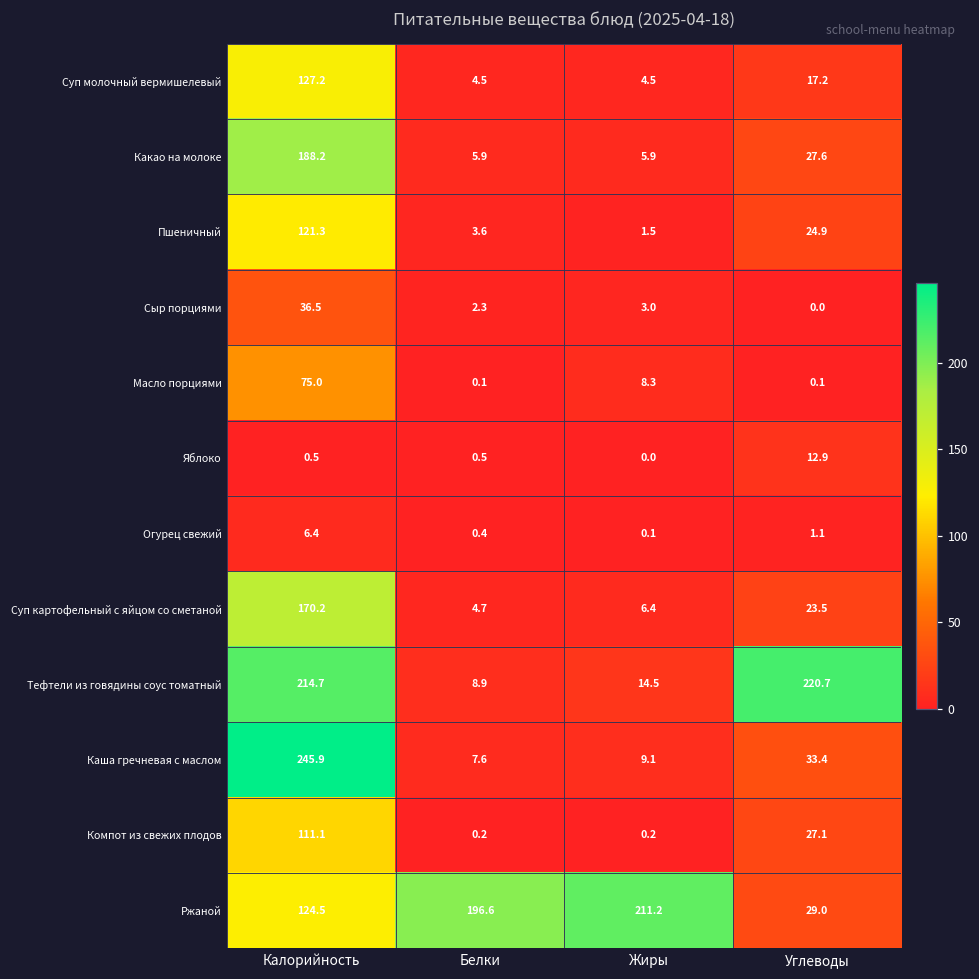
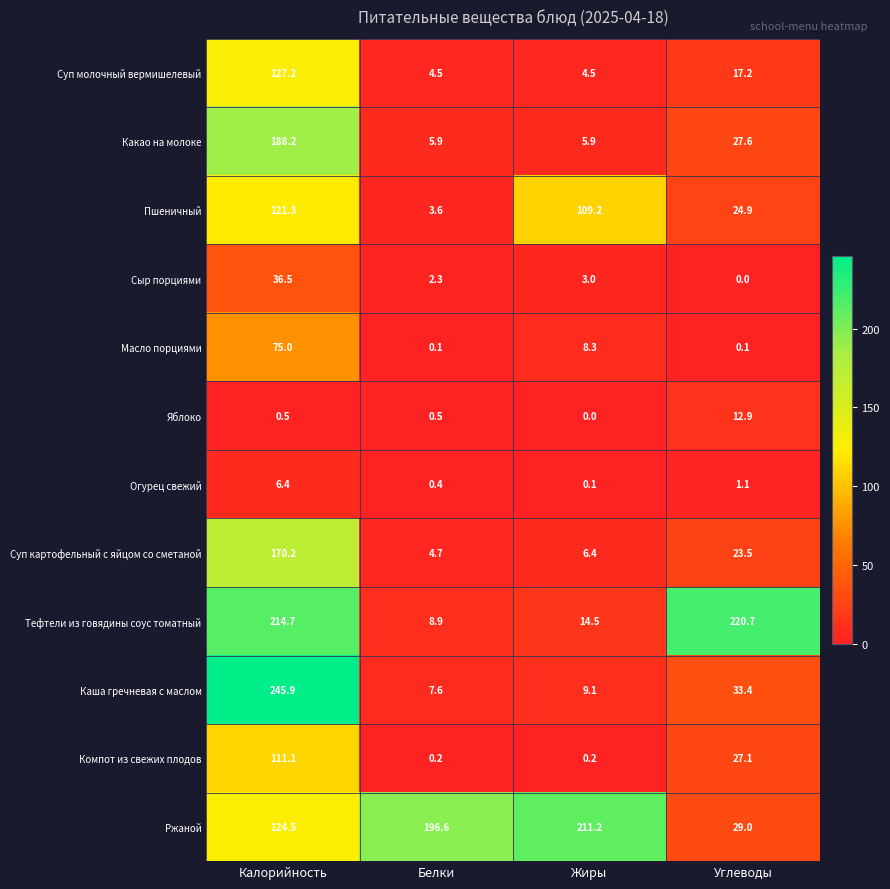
  {
    "Суп молочный вермишелевый": {
      "Калорийность": 127.2,
      "Белки": 4.5,
      "Жиры": 4.5,
      "Углеводы": 17.2
    },
    "Какао на молоке": {
      "Калорийность": 188.2,
      "Белки": 5.9,
      "Жиры": 5.9,
      "Углеводы": 27.6
    },
    "Пшеничный": {
      "Калорийность": 121.3,
      "Белки": 3.6,
-     "Жиры": 1.5,
+     "Жиры": 109.2,
      "Углеводы": 24.9
    },
    "Сыр порциями": {
      "Калорийность": 36.5,
      "Белки": 2.3,
      "Жиры": 3.0,
      "Углеводы": 0.0
    },
    "Масло порциями": {
      "Калорийность": 75.0,
      "Белки": 0.1,
      "Жиры": 8.3,
      "Углеводы": 0.1
    },
    "Яблоко": {
      "Калорийность": 0.5,
      "Белки": 0.5,
      "Жиры": 0.0,
      "Углеводы": 12.9
    },
    "Огурец свежий": {
      "Калорийность": 6.4,
      "Белки": 0.4,
      "Жиры": 0.1,
      "Углеводы": 1.1
    },
    "Суп картофельный с яйцом со сметаной": {
      "Калорийность": 170.2,
      "Белки": 4.7,
      "Жиры": 6.4,
      "Углеводы": 23.5
    },
    "Тефтели из говядины соус томатный": {
      "Калорийность": 214.7,
      "Белки": 8.9,
      "Жиры": 14.5,
      "Углеводы": 220.7
    },
    "Каша гречневая с маслом": {
      "Калорийность": 245.9,
      "Белки": 7.6,
      "Жиры": 9.1,
      "Углеводы": 33.4
    },
    "Компот из свежих плодов": {
      "Калорийность": 111.1,
      "Белки": 0.2,
      "Жиры": 0.2,
      "Углеводы": 27.1
    },
    "Ржаной": {
      "Калорийность": 124.5,
      "Белки": 196.6,
      "Жиры": 211.2,
      "Углеводы": 29.0
    }
  }
